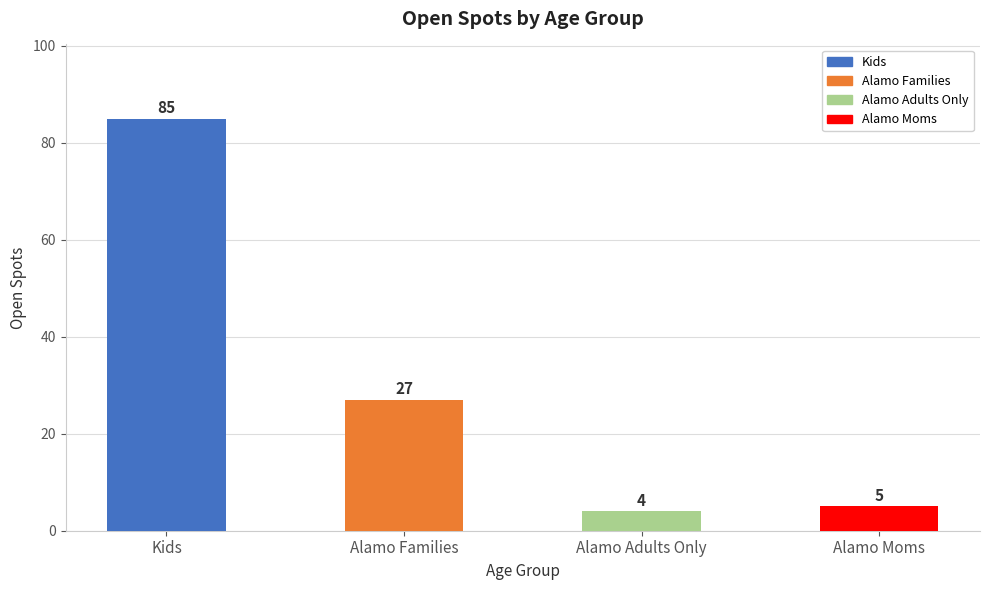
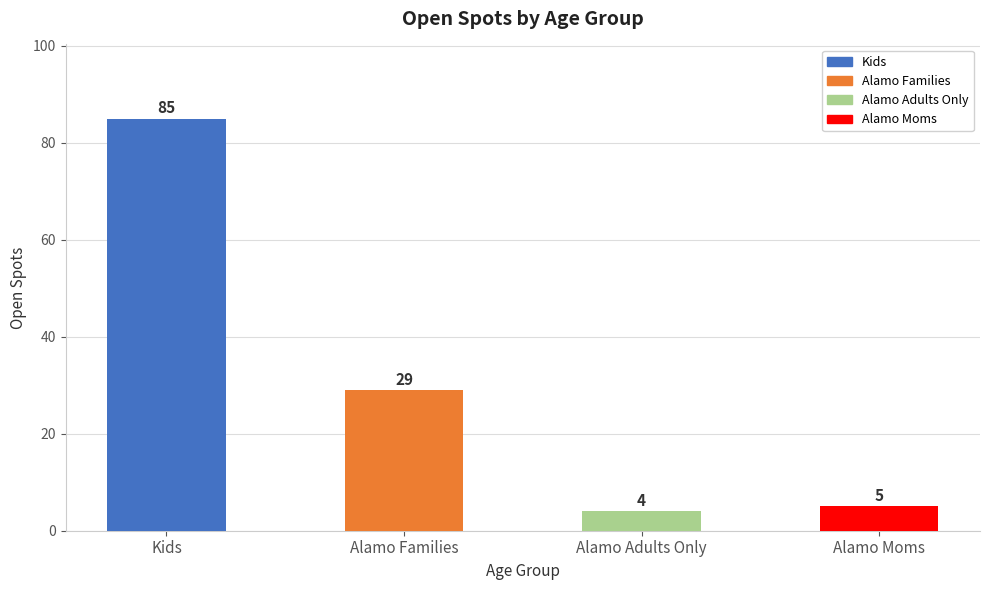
  {
    "Kids": 85,
-   "Alamo Families": 27,
+   "Alamo Families": 29,
    "Alamo Adults Only": 4,
    "Alamo Moms": 5
  }
